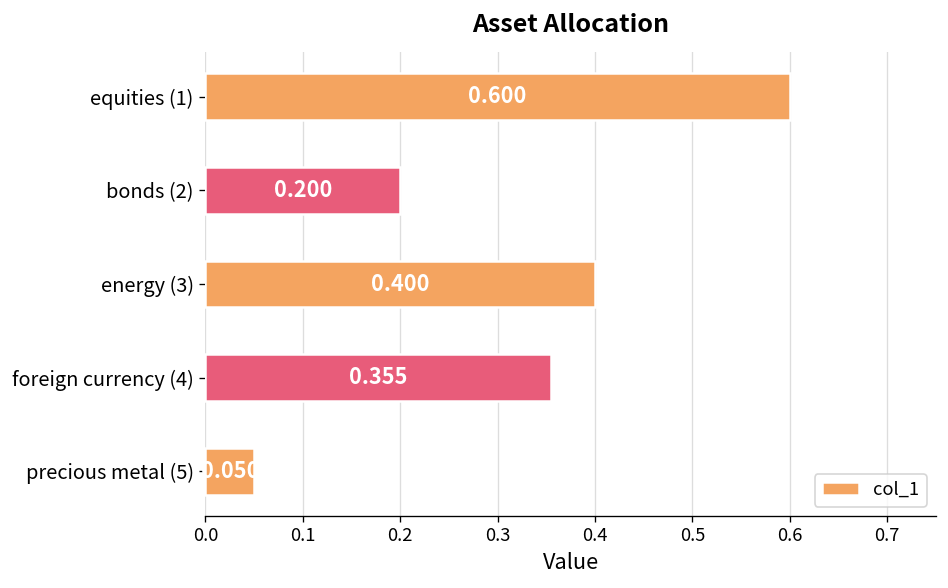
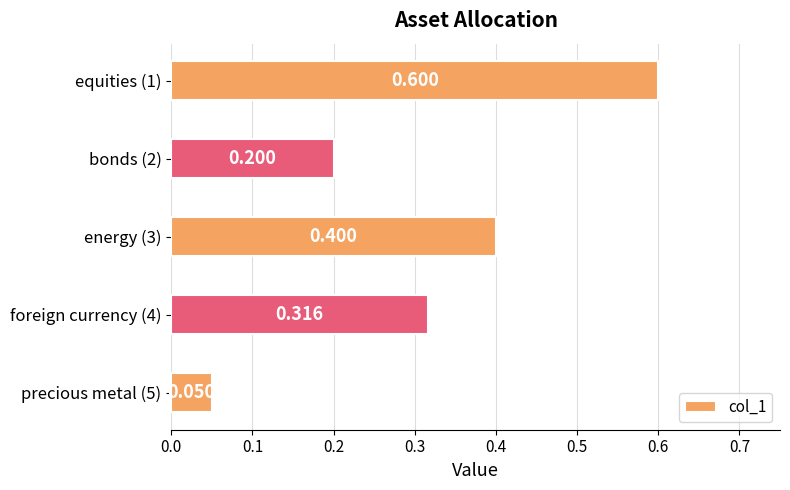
  {
    "equities (1)": 0.600,
    "bonds (2)": 0.200,
    "energy (3)": 0.400,
-   "foreign currency (4)": 0.355,
+   "foreign currency (4)": 0.316,
    "precious metal (5)": 0.050
  }
